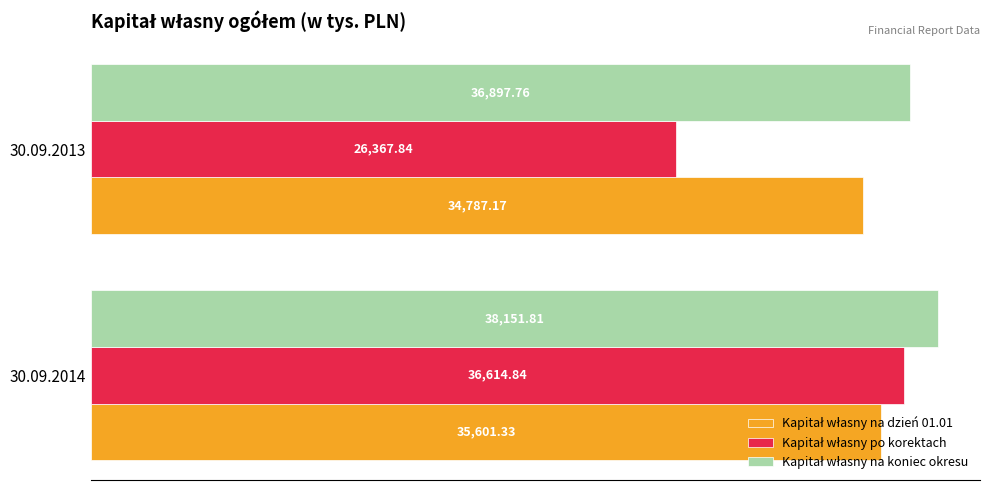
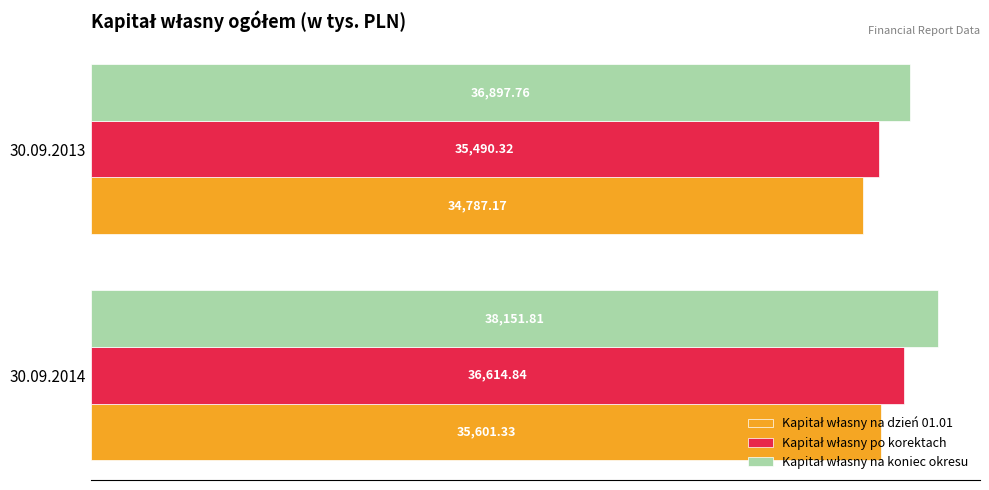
  {
    "Kapitał własny na dzień 01.01": {
      "30.09.2013": "34,787.17",
      "30.09.2014": "35,601.33"
    },
    "Kapitał własny po korektach": {
-     "30.09.2013": "26,367.84",
+     "30.09.2013": "35,490.32",
      "30.09.2014": "36,614.84"
    },
    "Kapitał własny na koniec okresu": {
      "30.09.2013": "36,897.76",
      "30.09.2014": "38,151.81"
    }
  }
